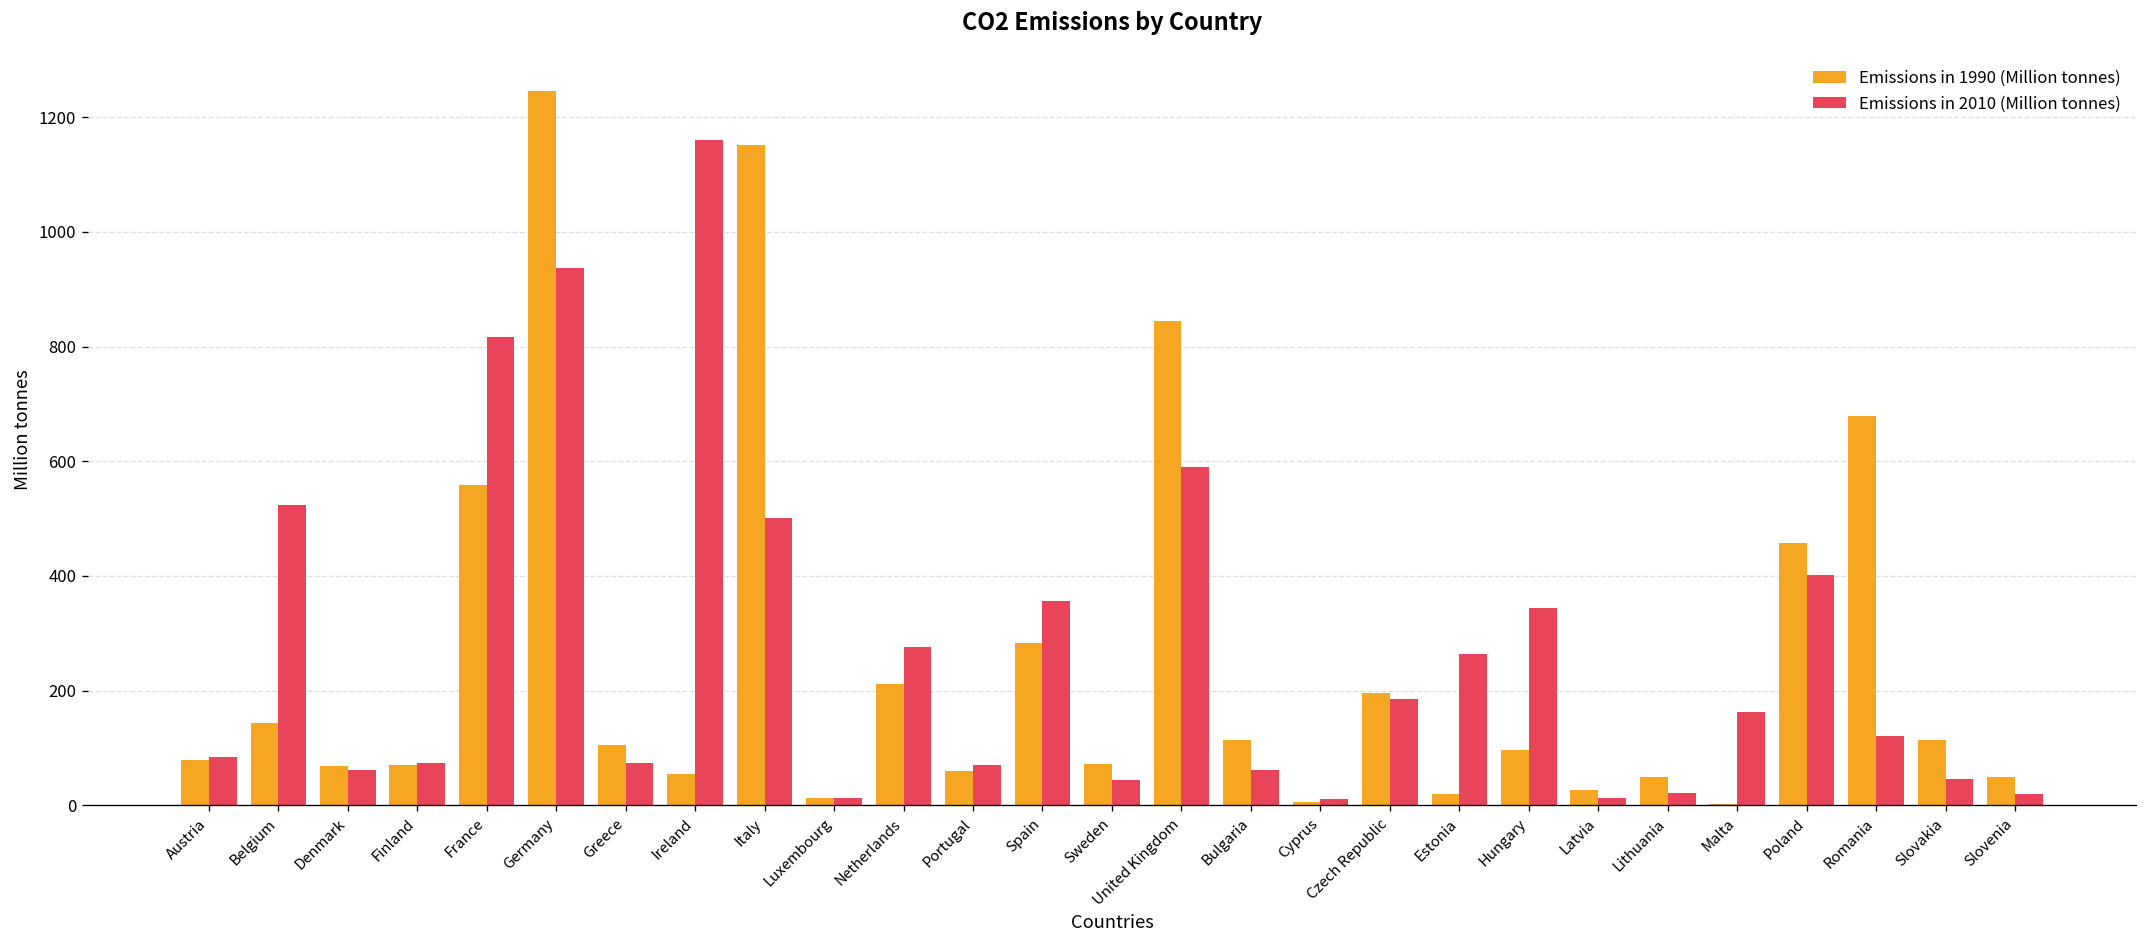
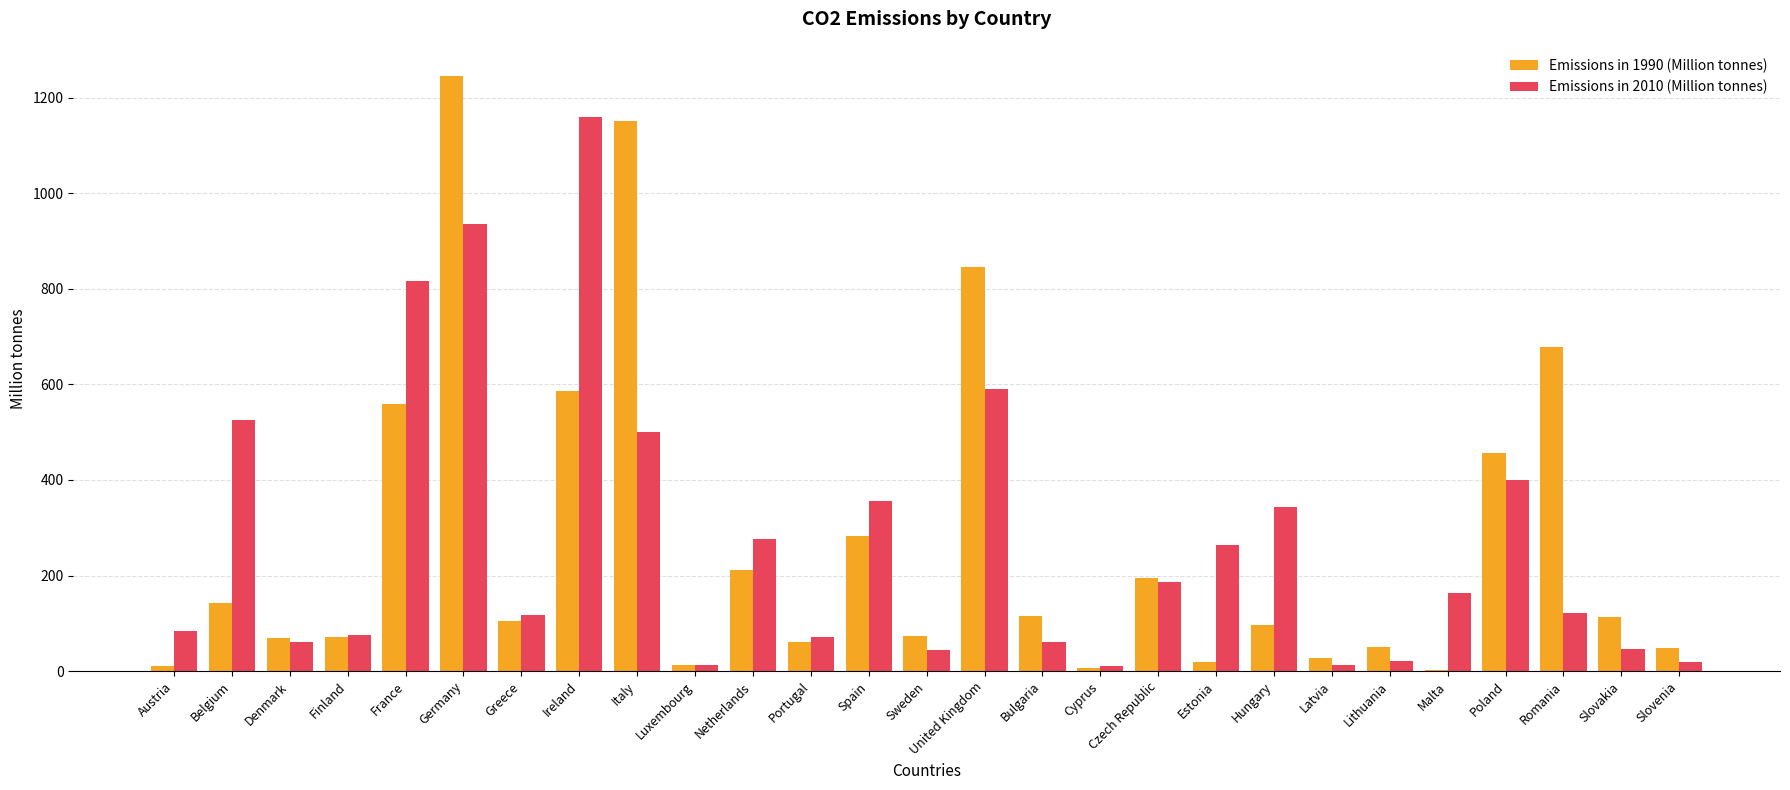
  {
    "Emissions in 1990 (Million tonnes)": {
-     "Austria": 80,
+     "Austria": 10,
      "Belgium": 140,
      "Denmark": 70,
      "Finland": 70,
      "France": 560,
      "Germany": 1250,
      "Greece": 110,
-     "Ireland": 60,
+     "Ireland": 590,
      "Italy": 1150,
      "Luxembourg": 10,
      "Netherlands": 210,
      "Portugal": 60,
      "Spain": 280,
      "Sweden": 70,
      "United Kingdom": 850,
      "Bulgaria": 110,
      "Cyprus": 10,
      "Czech Republic": 200,
      "Estonia": 20,
      "Hungary": 100,
      "Latvia": 30,
      "Lithuania": 50,
      "Poland": 460,
      "Romania": 680,
      "Slovakia": 110,
      "Slovenia": 50
    },
    "Emissions in 2010 (Million tonnes)": {
      "Austria": 80,
      "Belgium": 520,
      "Denmark": 60,
      "Finland": 70,
      "France": 820,
      "Germany": 940,
-     "Greece": 70,
+     "Greece": 120,
      "Ireland": 1160,
      "Italy": 500,
      "Luxembourg": 10,
      "Netherlands": 280,
      "Portugal": 70,
      "Spain": 360,
      "Sweden": 40,
      "United Kingdom": 590,
      "Bulgaria": 60,
      "Cyprus": 10,
      "Czech Republic": 190,
      "Estonia": 260,
      "Hungary": 340,
      "Latvia": 10,
      "Lithuania": 20,
      "Malta": 160,
      "Poland": 400,
      "Romania": 120,
      "Slovakia": 50,
      "Slovenia": 20
    }
  }
